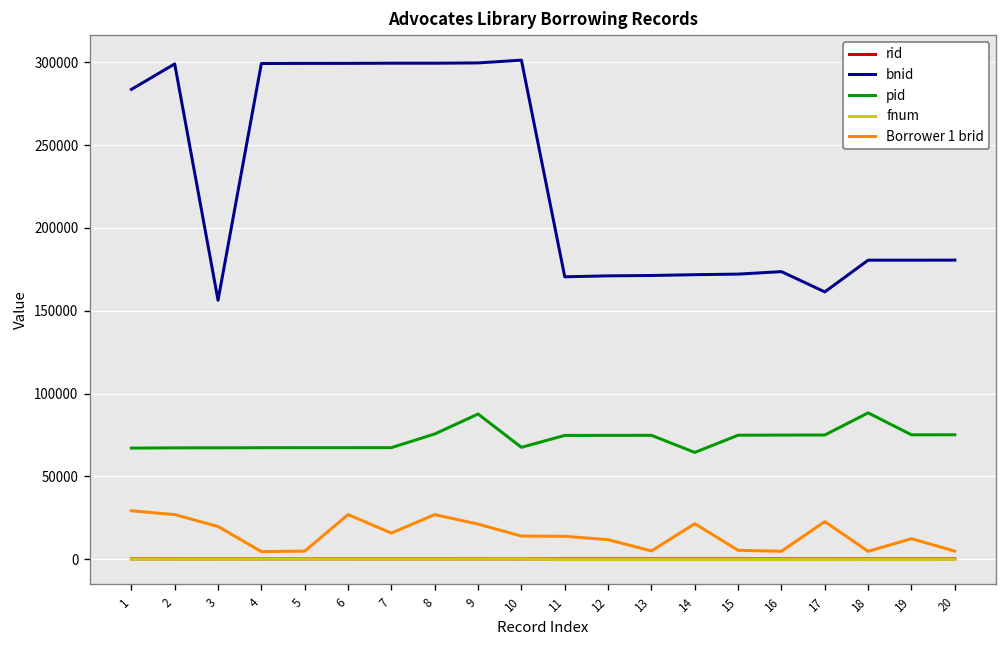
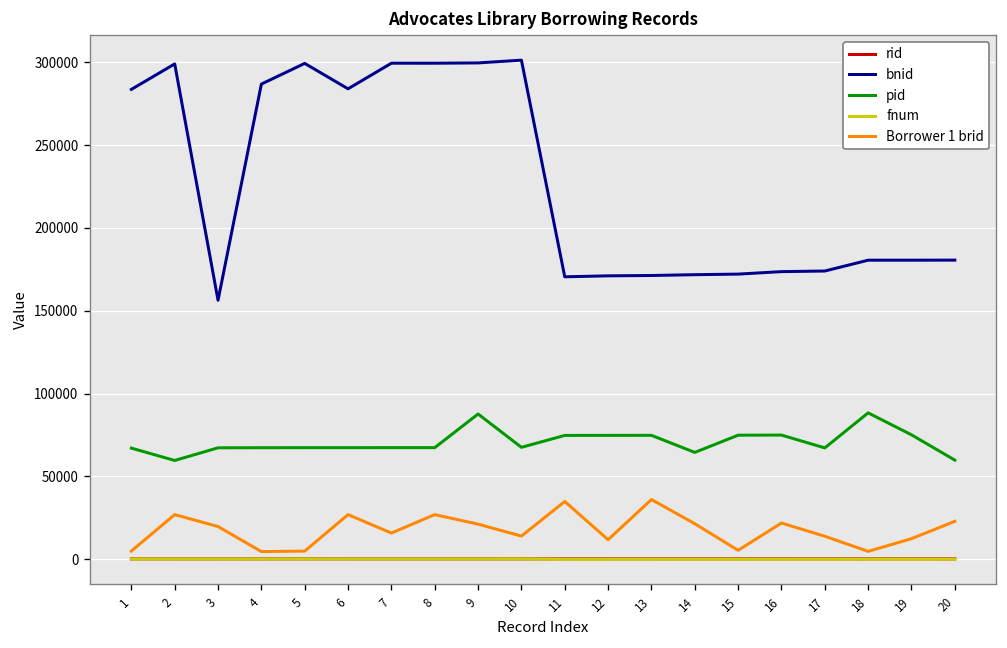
  {
    "fnum": {
      "1": 0,
      "2": 0,
      "3": 0,
      "4": 0,
      "5": 0,
      "6": 0,
      "7": 0,
      "8": 0,
      "9": 0,
      "10": 0,
      "11": 0,
      "12": 0,
      "13": 0,
      "14": 0,
      "15": 0,
      "16": 0,
      "17": 0,
      "18": 0,
      "19": 0,
      "20": 0
    },
    "bnid": {
      "1": 284000,
      "2": 299000,
      "3": 156000,
-     "4": 299000,
+     "4": 287000,
      "5": 299000,
-     "6": 299000,
+     "6": 284000,
      "7": 299000,
      "8": 299000,
      "9": 300000,
      "10": 301000,
      "11": 171000,
      "12": 171000,
      "13": 171000,
      "14": 172000,
      "15": 172000,
      "16": 174000,
-     "17": 161000,
+     "17": 174000,
      "18": 181000,
      "19": 181000,
      "20": 181000
    },
    "pid": {
      "1": 67000,
-     "2": 67000,
+     "2": 60000,
      "3": 67000,
      "4": 67000,
      "5": 67000,
      "6": 67000,
      "7": 67000,
-     "8": 76000,
+     "8": 67000,
      "9": 88000,
      "10": 68000,
      "11": 75000,
      "12": 75000,
      "13": 75000,
      "14": 65000,
      "15": 75000,
      "16": 75000,
-     "17": 75000,
+     "17": 67000,
      "18": 88000,
      "19": 75000,
-     "20": 75000
+     "20": 60000
    },
    "Borrower 1 brid": {
-     "1": 29000,
+     "1": 5000,
      "2": 27000,
      "3": 20000,
      "4": 5000,
      "5": 5000,
      "6": 27000,
      "7": 16000,
      "8": 27000,
      "9": 21000,
      "10": 14000,
-     "11": 14000,
+     "11": 35000,
      "12": 12000,
-     "13": 5000,
+     "13": 36000,
      "14": 21000,
      "15": 5000,
-     "16": 5000,
-     "17": 23000,
+     "16": 22000,
+     "17": 14000,
      "18": 5000,
      "19": 12000,
-     "20": 5000
+     "20": 23000
    }
  }
